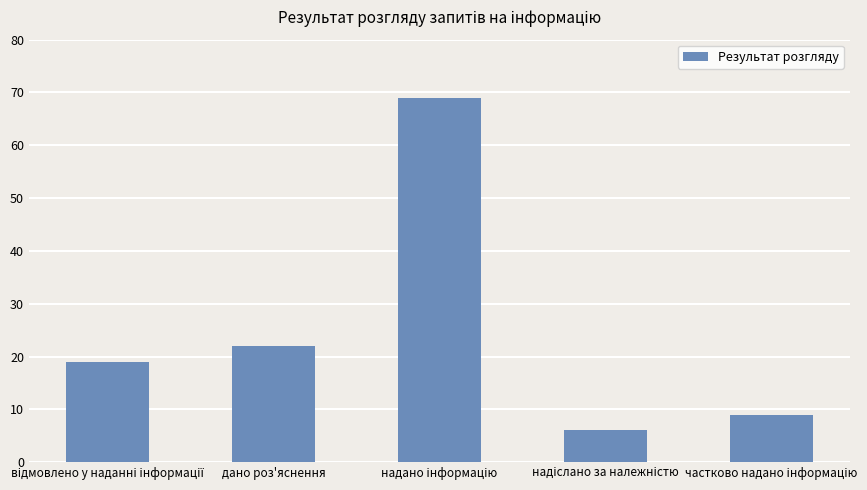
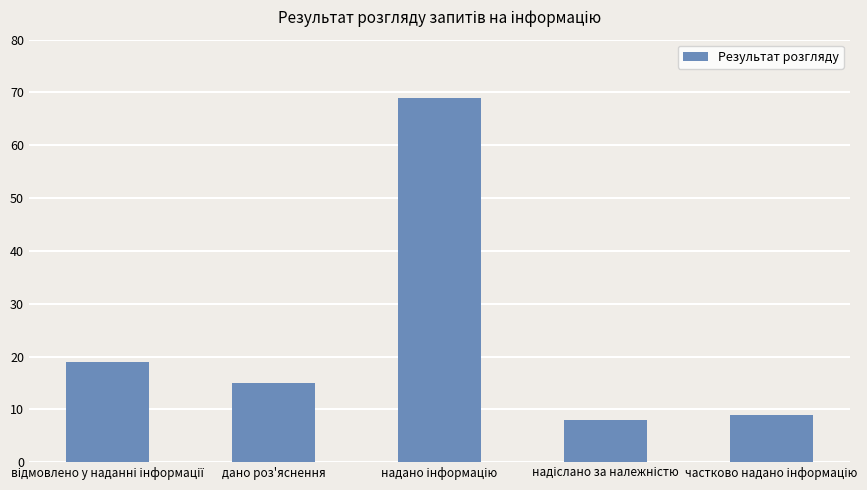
  {
    "відмовлено у наданні інформації": 19,
-   "дано роз'яснення": 22,
+   "дано роз'яснення": 15,
    "надано інформацію": 69,
-   "надіслано за належністю": 6,
+   "надіслано за належністю": 8,
    "частково надано інформацію": 9
  }
